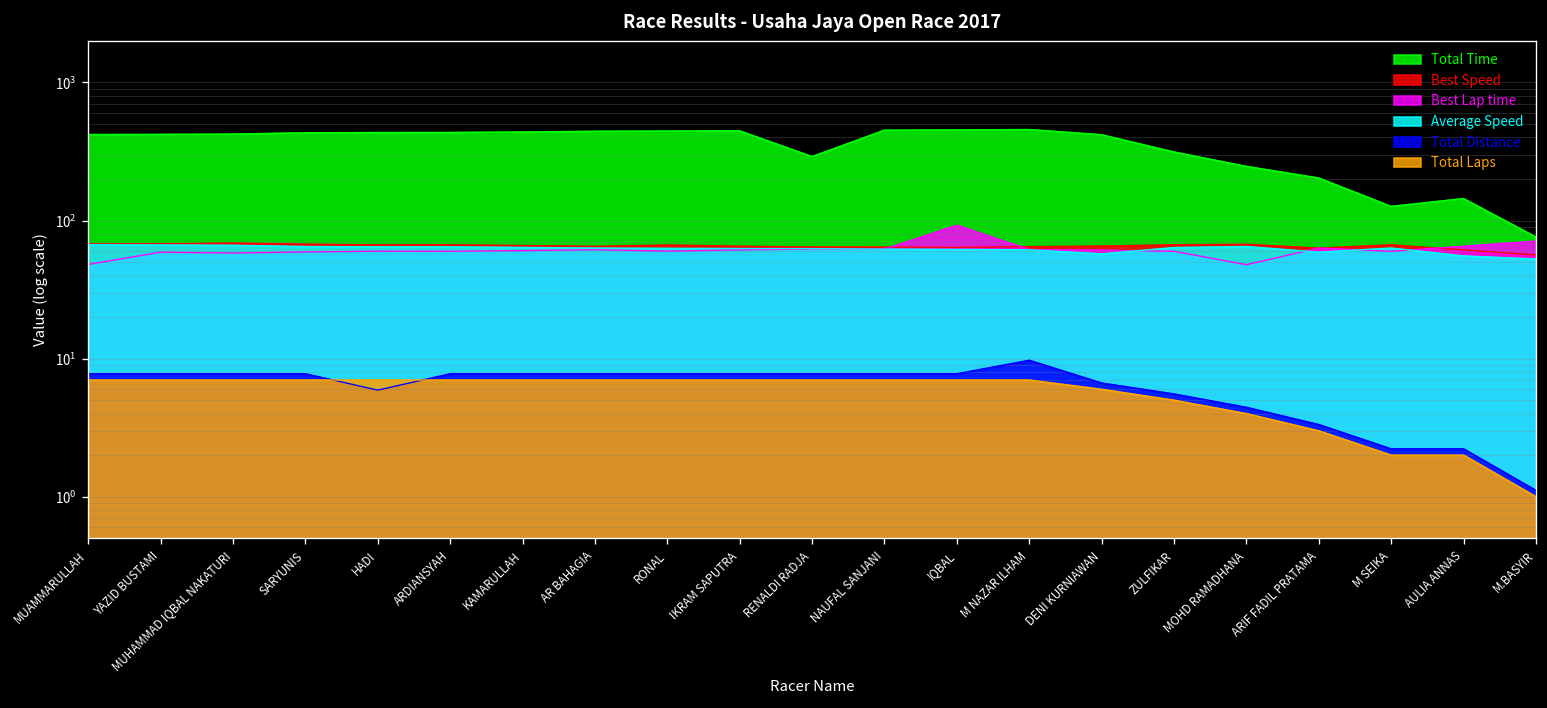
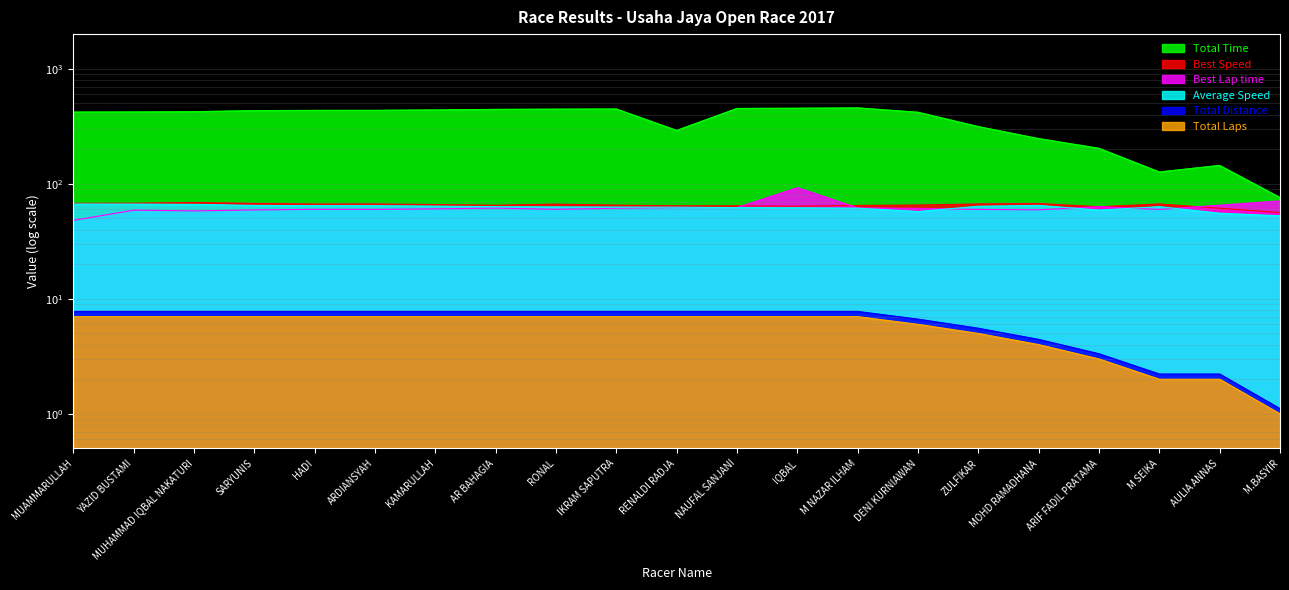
  {
    "Total Time": {
      "MUAMMARULLAH": 420,
      "YAZID BUSTAMI": 420,
      "MUHAMMAD IQBAL NAKATURI": 420,
      "SARYUNIS": 430,
      "HADI": 430,
      "ARDIANSYAH": 430,
      "KAMARULLAH": 440,
      "AR BAHAGIA": 440,
      "RONAL": 440,
      "IKRAM SAPUTRA": 450,
      "RENALDI RADJA": 290,
      "NAUFAL SANJANI": 450,
      "IQBAL": 450,
      "M NAZAR ILHAM": 460,
      "DENI KURNIAWAN": 420,
      "ZULFIKAR": 310,
      "MOHD RAMADHANA": 250,
      "ARIF FADIL PRATAMA": 200,
      "M SEIKA": 130,
      "AULIA ANNAS": 140,
      "M.BASYIR": 80
    },
    "Best Speed": {
      "RONAL": 70,
      "DENI KURNIAWAN": 70,
      "M SEIKA": 70,
      "AULIA ANNAS": 60,
      "M.BASYIR": 60
    },
    "Best Lap time": {
      "MUAMMARULLAH": 48,
      "YAZID BUSTAMI": 60,
      "MUHAMMAD IQBAL NAKATURI": 60,
      "SARYUNIS": 60,
      "HADI": 60,
      "ARDIANSYAH": 60,
      "KAMARULLAH": 60,
      "IQBAL": 90,
      "DENI KURNIAWAN": 60,
      "ZULFIKAR": 60,
-     "MOHD RAMADHANA": 48,
+     "MOHD RAMADHANA": 60,
      "M SEIKA": 60,
      "AULIA ANNAS": 70,
      "M.BASYIR": 70
    },
    "Average Speed": {
      "DENI KURNIAWAN": 60,
      "ARIF FADIL PRATAMA": 60,
      "M SEIKA": 60,
      "AULIA ANNAS": 60,
      "M.BASYIR": 50
    },
    "Total Distance": {
      "MUAMMARULLAH": 8,
      "YAZID BUSTAMI": 8,
      "MUHAMMAD IQBAL NAKATURI": 8,
      "SARYUNIS": 8,
-     "HADI": 6,
+     "HADI": 8,
      "ARDIANSYAH": 8,
      "KAMARULLAH": 8,
      "AR BAHAGIA": 8,
      "RONAL": 8,
      "IKRAM SAPUTRA": 8,
      "RENALDI RADJA": 8,
      "NAUFAL SANJANI": 8,
      "IQBAL": 8,
-     "M NAZAR ILHAM": 10,
+     "M NAZAR ILHAM": 8,
      "DENI KURNIAWAN": 7,
      "ZULFIKAR": 6,
      "MOHD RAMADHANA": 4.4,
      "ARIF FADIL PRATAMA": 3.3,
      "M SEIKA": 2.2,
      "AULIA ANNAS": 2.2,
      "M.BASYIR": 1.1
    },
    "Total Laps": {
      "MUAMMARULLAH": 7,
      "YAZID BUSTAMI": 7,
      "MUHAMMAD IQBAL NAKATURI": 7,
      "SARYUNIS": 7,
      "HADI": 7,
      "ARDIANSYAH": 7,
      "KAMARULLAH": 7,
      "AR BAHAGIA": 7,
      "RONAL": 7,
      "IKRAM SAPUTRA": 7,
      "RENALDI RADJA": 7,
      "NAUFAL SANJANI": 7,
      "IQBAL": 7,
      "M NAZAR ILHAM": 7,
      "DENI KURNIAWAN": 6,
      "ZULFIKAR": 5,
      "MOHD RAMADHANA": 4,
      "ARIF FADIL PRATAMA": 3,
      "M SEIKA": 2,
      "AULIA ANNAS": 2,
      "M.BASYIR": 1
    }
  }
